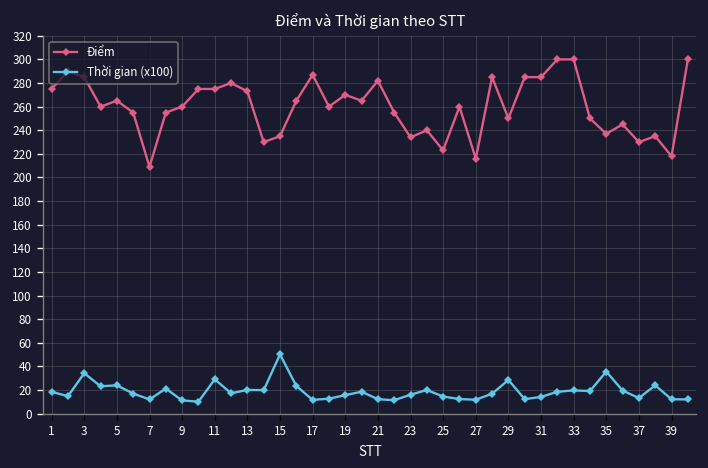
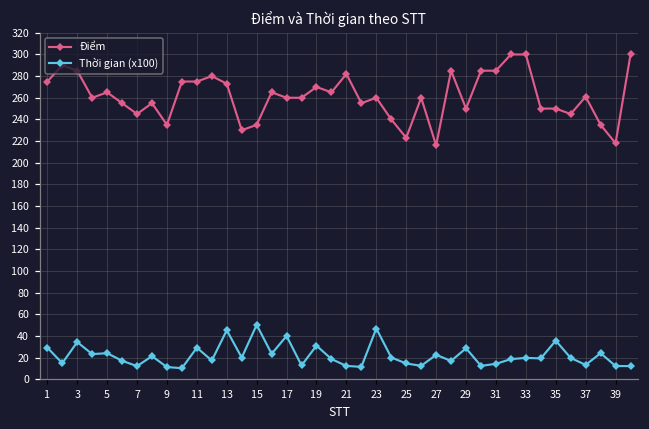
  {
    "Điểm": {
      "1": 280,
      "5": 270,
-     "7": 210,
-     "9": 260,
+     "7": 250,
+     "9": 240,
      "11": 280,
      "13": 270,
      "15": 240,
-     "17": 290,
+     "17": 260,
      "19": 270,
      "21": 280,
-     "23": 230,
+     "23": 260,
      "25": 220,
      "27": 220,
      "29": 250,
      "31": 290,
      "33": 300,
-     "35": 240,
-     "37": 230,
+     "35": 250,
+     "37": 260,
      "39": 220
    },
    "Thời gian (x100)": {
-     "1": 20,
+     "1": 30,
      "3": 30,
      "5": 20,
      "7": 10,
      "9": 10,
      "11": 30,
-     "13": 20,
+     "13": 50,
      "15": 50,
-     "17": 10,
-     "19": 20,
+     "17": 40,
+     "19": 30,
      "21": 10,
-     "23": 20,
+     "23": 50,
      "25": 10,
-     "27": 10,
+     "27": 20,
      "29": 30,
      "31": 10,
      "33": 20,
      "35": 40,
      "37": 10,
      "39": 10
    }
  }
